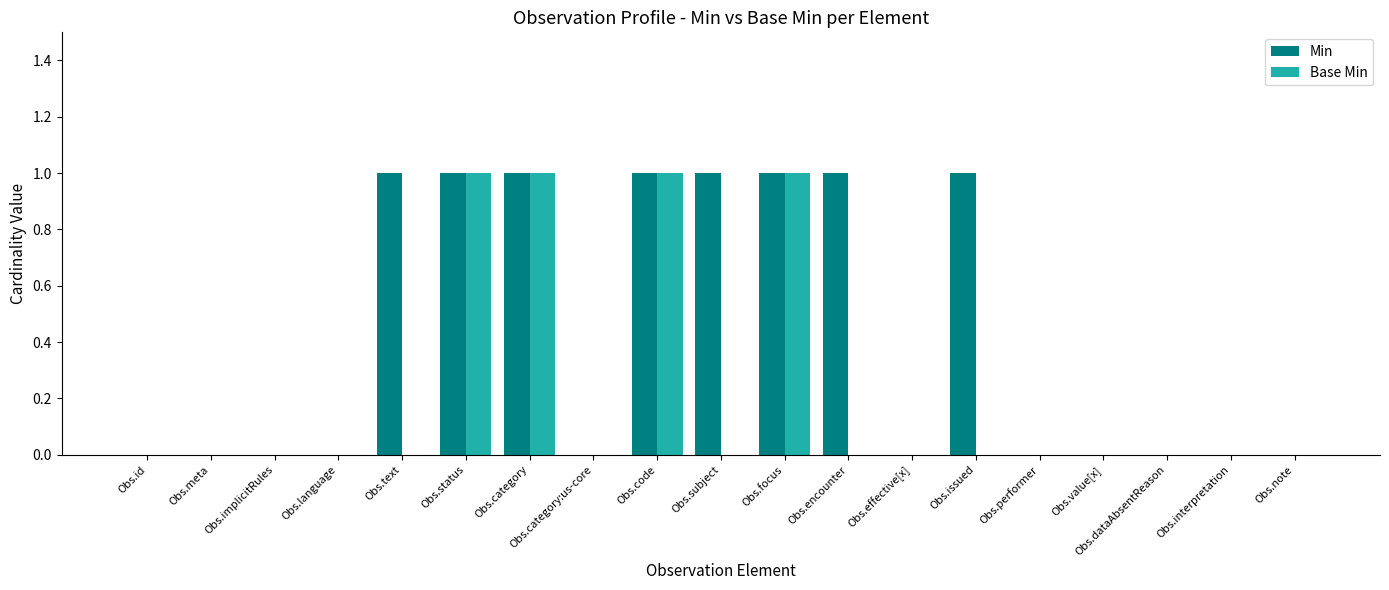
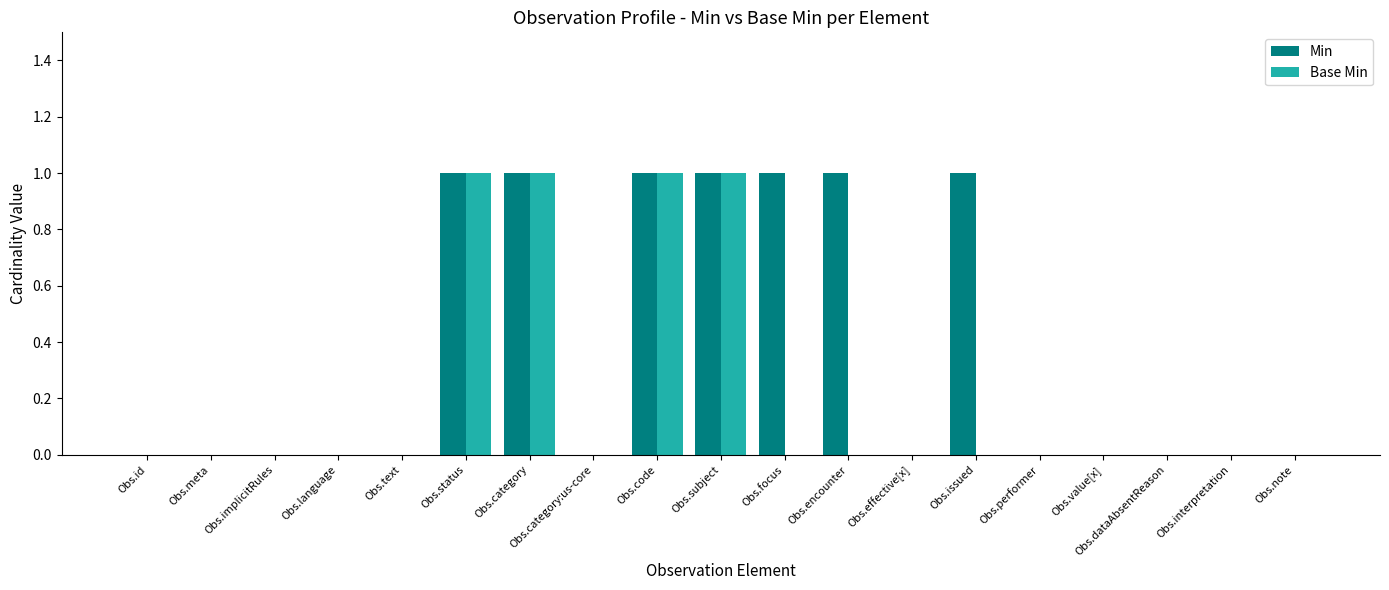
  {
    "Min": {
      "Obs.id": 0,
      "Obs.meta": 0,
      "Obs.implicitRules": 0,
      "Obs.language": 0,
-     "Obs.text": 1,
+     "Obs.text": 0,
      "Obs.status": 1,
      "Obs.category": 1,
      "Obs.category:us-core": 0,
      "Obs.code": 1,
      "Obs.subject": 1,
      "Obs.focus": 1,
      "Obs.encounter": 1,
      "Obs.effective[x]": 0,
      "Obs.issued": 1,
      "Obs.performer": 0,
      "Obs.value[x]": 0,
      "Obs.dataAbsentReason": 0,
      "Obs.interpretation": 0,
      "Obs.note": 0
    },
    "Base Min": {
      "Obs.id": 0,
      "Obs.meta": 0,
      "Obs.implicitRules": 0,
      "Obs.language": 0,
      "Obs.text": 0,
      "Obs.status": 1,
      "Obs.category": 1,
      "Obs.category:us-core": 0,
      "Obs.code": 1,
-     "Obs.subject": 0,
-     "Obs.focus": 1,
+     "Obs.subject": 1,
+     "Obs.focus": 0,
      "Obs.encounter": 0,
      "Obs.effective[x]": 0,
      "Obs.issued": 0,
      "Obs.performer": 0,
      "Obs.value[x]": 0,
      "Obs.dataAbsentReason": 0,
      "Obs.interpretation": 0,
      "Obs.note": 0
    }
  }
